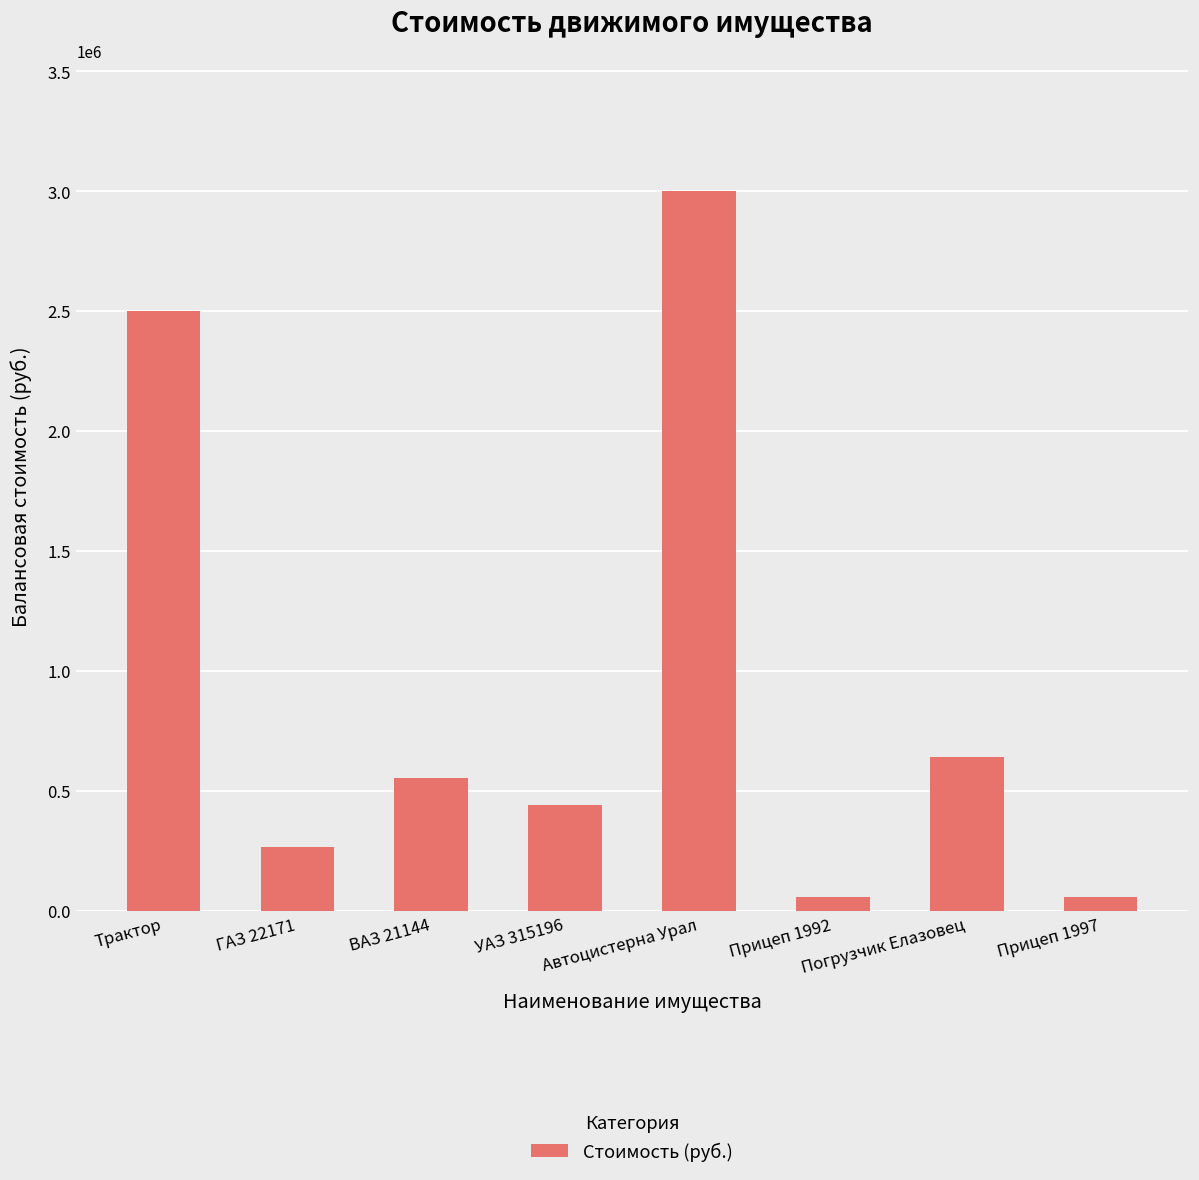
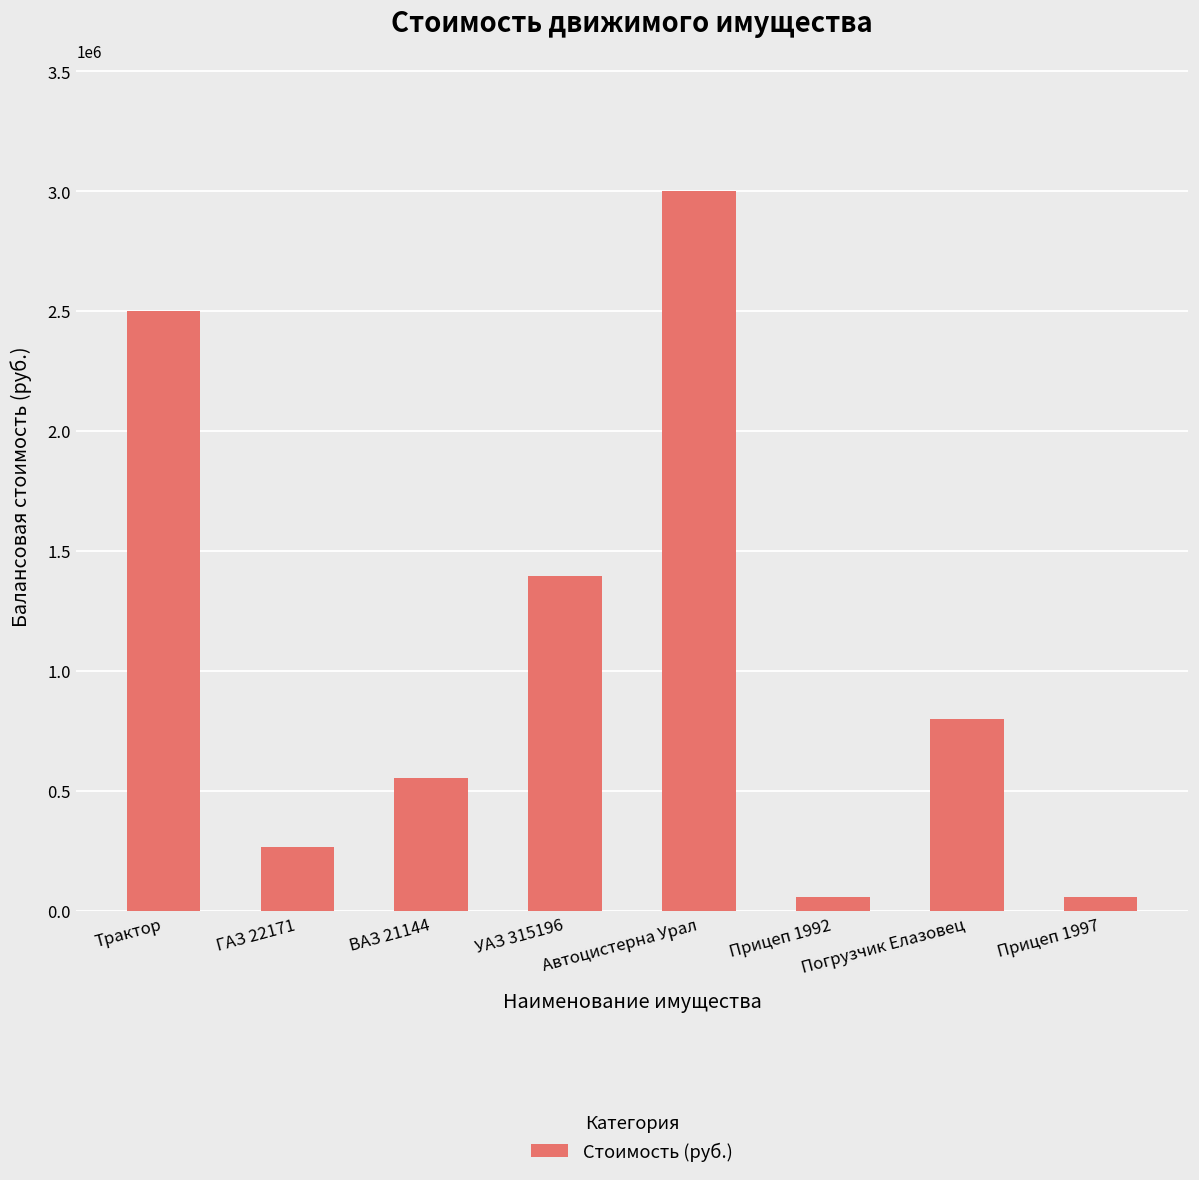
  {
    "Трактор": 2500000,
    "ГАЗ 22171": 270000,
    "ВАЗ 21144": 550000,
-   "УАЗ 315196": 440000,
+   "УАЗ 315196": 1390000,
    "Автоцистерна Урал": 3000000,
    "Прицеп 1992": 60000,
-   "Погрузчик Елазовец": 640000,
+   "Погрузчик Елазовец": 800000,
    "Прицеп 1997": 60000
  }
